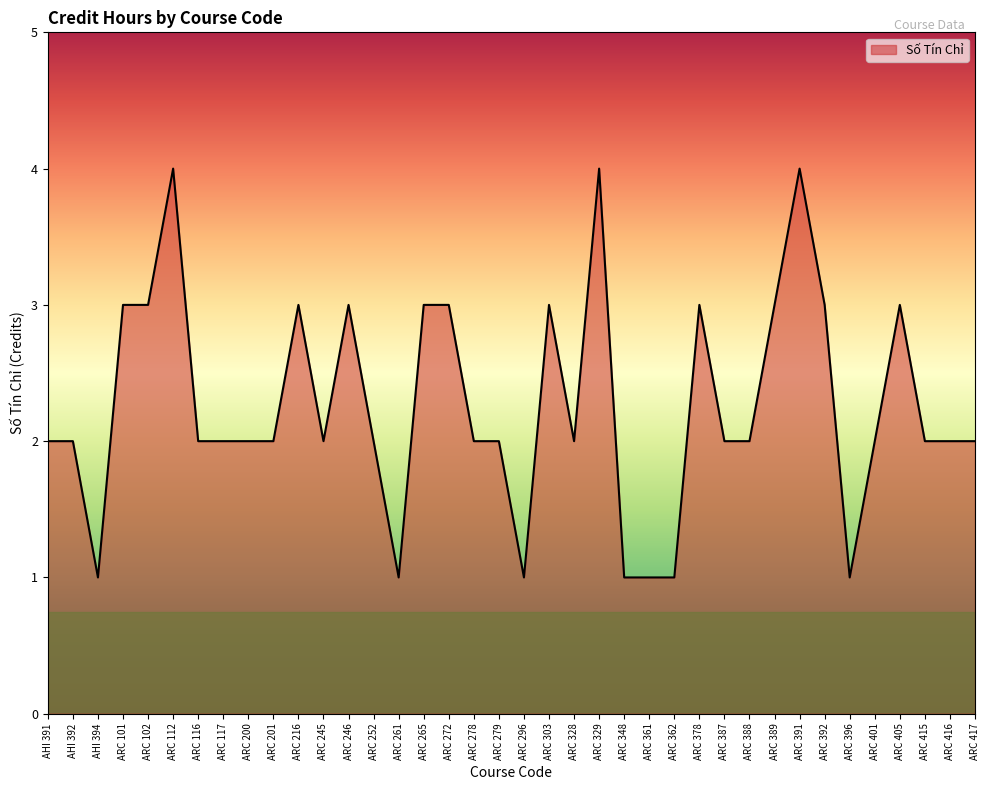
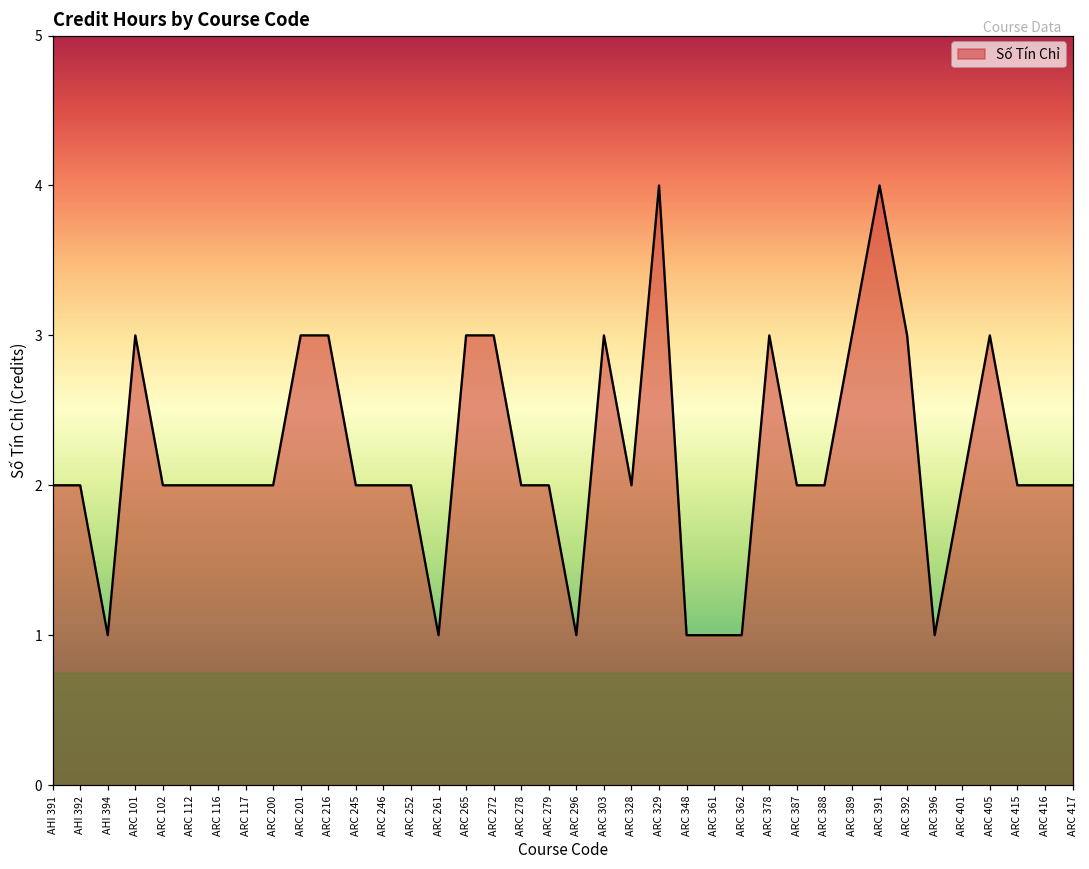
  {
    "AHI 391": 2,
    "AHI 392": 2,
    "AHI 394": 1,
    "ARC 101": 3,
-   "ARC 102": 3,
-   "ARC 112": 4,
+   "ARC 102": 2,
+   "ARC 112": 2,
    "ARC 116": 2,
    "ARC 117": 2,
    "ARC 200": 2,
-   "ARC 201": 2,
+   "ARC 201": 3,
    "ARC 216": 3,
    "ARC 245": 2,
-   "ARC 246": 3,
+   "ARC 246": 2,
    "ARC 252": 2,
    "ARC 261": 1,
    "ARC 265": 3,
    "ARC 272": 3,
    "ARC 278": 2,
    "ARC 279": 2,
    "ARC 296": 1,
    "ARC 303": 3,
    "ARC 328": 2,
    "ARC 329": 4,
    "ARC 348": 1,
    "ARC 361": 1,
    "ARC 362": 1,
    "ARC 378": 3,
    "ARC 387": 2,
    "ARC 388": 2,
    "ARC 389": 3,
    "ARC 391": 4,
    "ARC 392": 3,
    "ARC 396": 1,
    "ARC 401": 2,
    "ARC 405": 3,
    "ARC 415": 2,
    "ARC 416": 2,
    "ARC 417": 2
  }
